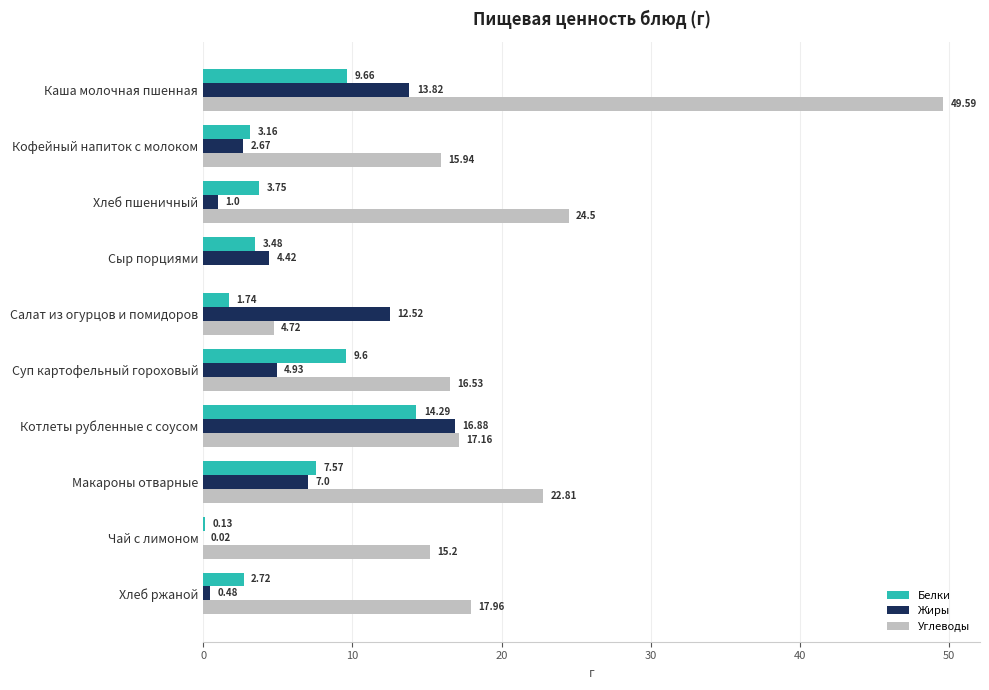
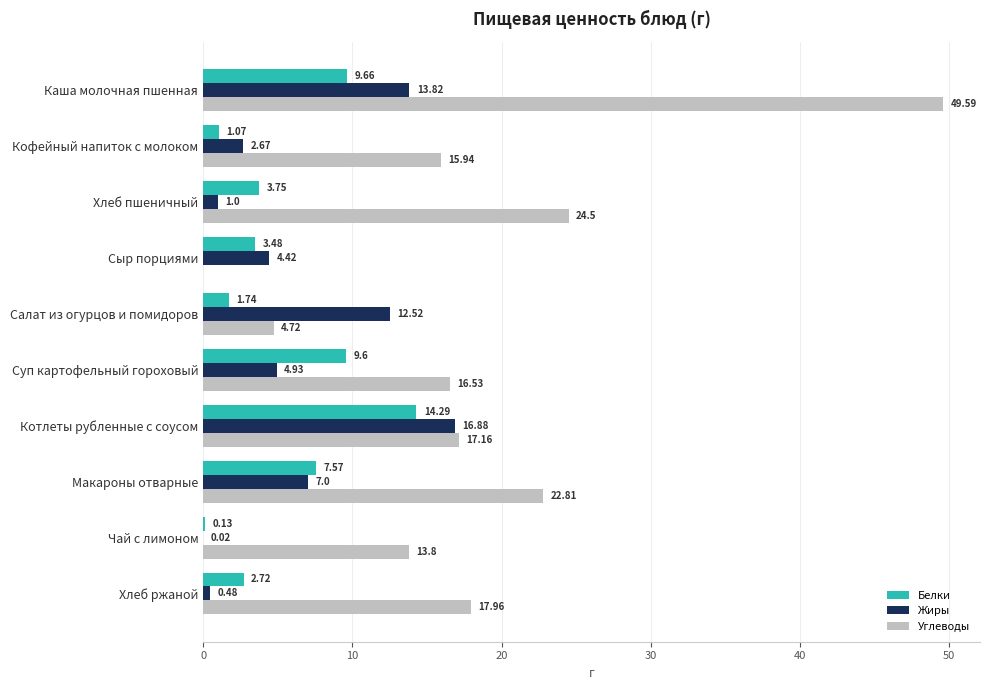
  {
    "Белки": {
      "Каша молочная пшенная": 9.66,
-     "Кофейный напиток с молоком": 3.16,
+     "Кофейный напиток с молоком": 1.07,
      "Хлеб пшеничный": 3.75,
      "Сыр порциями": 3.48,
      "Салат из огурцов и помидоров": 1.74,
      "Суп картофельный гороховый": 9.6,
      "Котлеты рубленные с соусом": 14.29,
      "Макароны отварные": 7.57,
      "Чай с лимоном": 0.13,
      "Хлеб ржаной": 2.72
    },
    "Жиры": {
      "Каша молочная пшенная": 13.82,
      "Кофейный напиток с молоком": 2.67,
      "Хлеб пшеничный": 1.0,
      "Сыр порциями": 4.42,
      "Салат из огурцов и помидоров": 12.52,
      "Суп картофельный гороховый": 4.93,
      "Котлеты рубленные с соусом": 16.88,
      "Макароны отварные": 7.0,
      "Чай с лимоном": 0.02,
      "Хлеб ржаной": 0.48
    },
    "Углеводы": {
      "Каша молочная пшенная": 49.59,
      "Кофейный напиток с молоком": 15.94,
      "Хлеб пшеничный": 24.5,
      "Салат из огурцов и помидоров": 4.72,
      "Суп картофельный гороховый": 16.53,
      "Котлеты рубленные с соусом": 17.16,
      "Макароны отварные": 22.81,
-     "Чай с лимоном": 15.2,
+     "Чай с лимоном": 13.8,
      "Хлеб ржаной": 17.96
    }
  }
